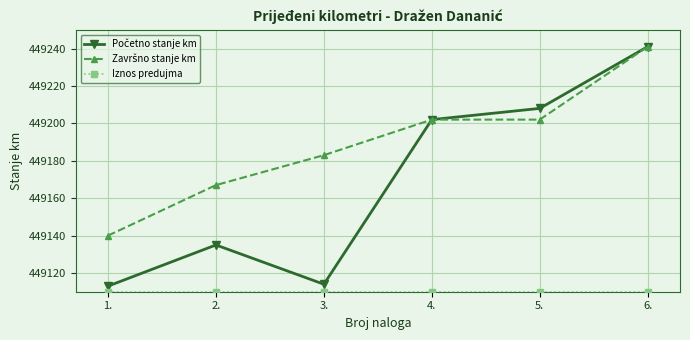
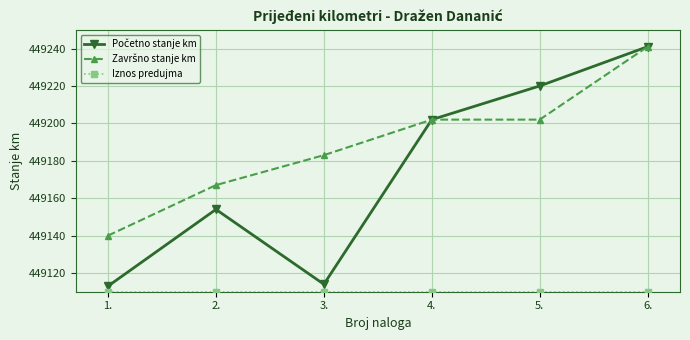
  {
    "Početno stanje km": {
      "1.": 449113,
-     "2.": 449135,
+     "2.": 449154,
      "3.": 449114,
-     "5.": 449208
+     "5.": 449220
    },
    "Završno stanje km": {
      "1.": 449140,
      "2.": 449167,
      "3.": 449183,
      "5.": 449202
    },
    "Iznos predujma": {
      "1.": 449110,
      "2.": 449110,
      "3.": 449110,
      "4.": 449110,
      "5.": 449110,
      "6.": 449110
    }
  }
